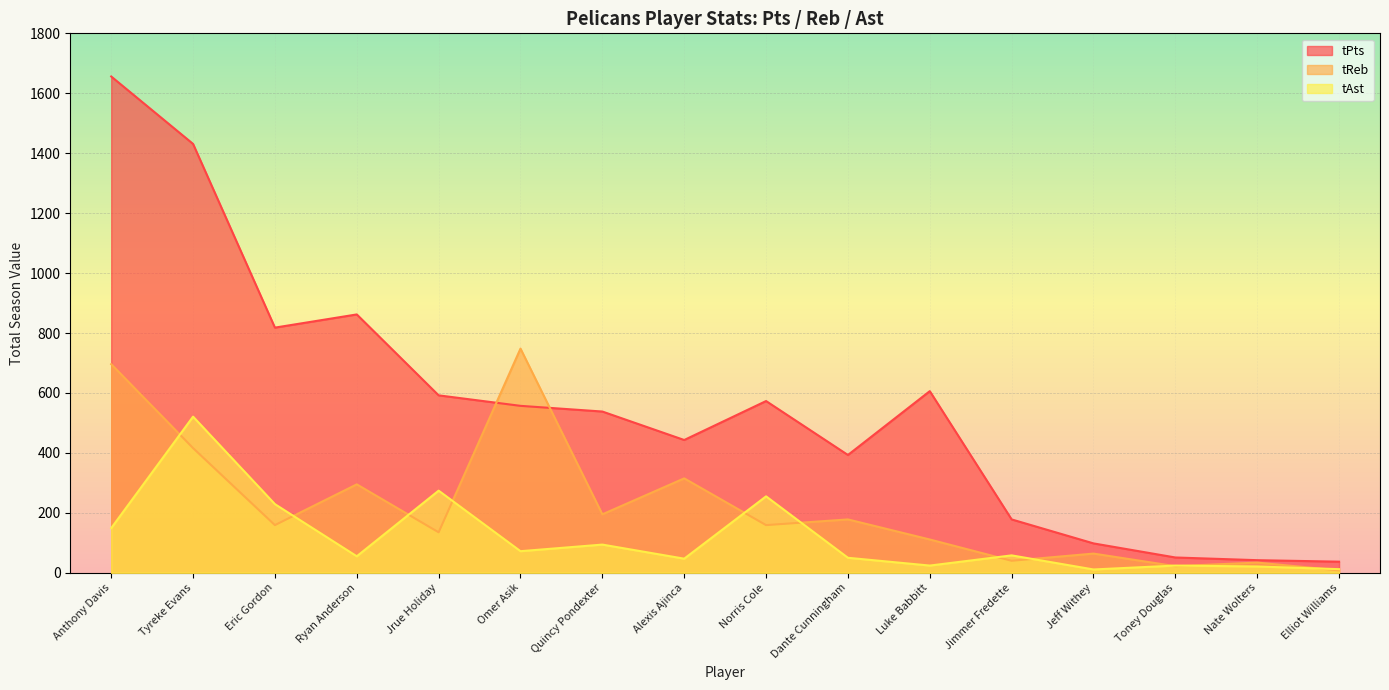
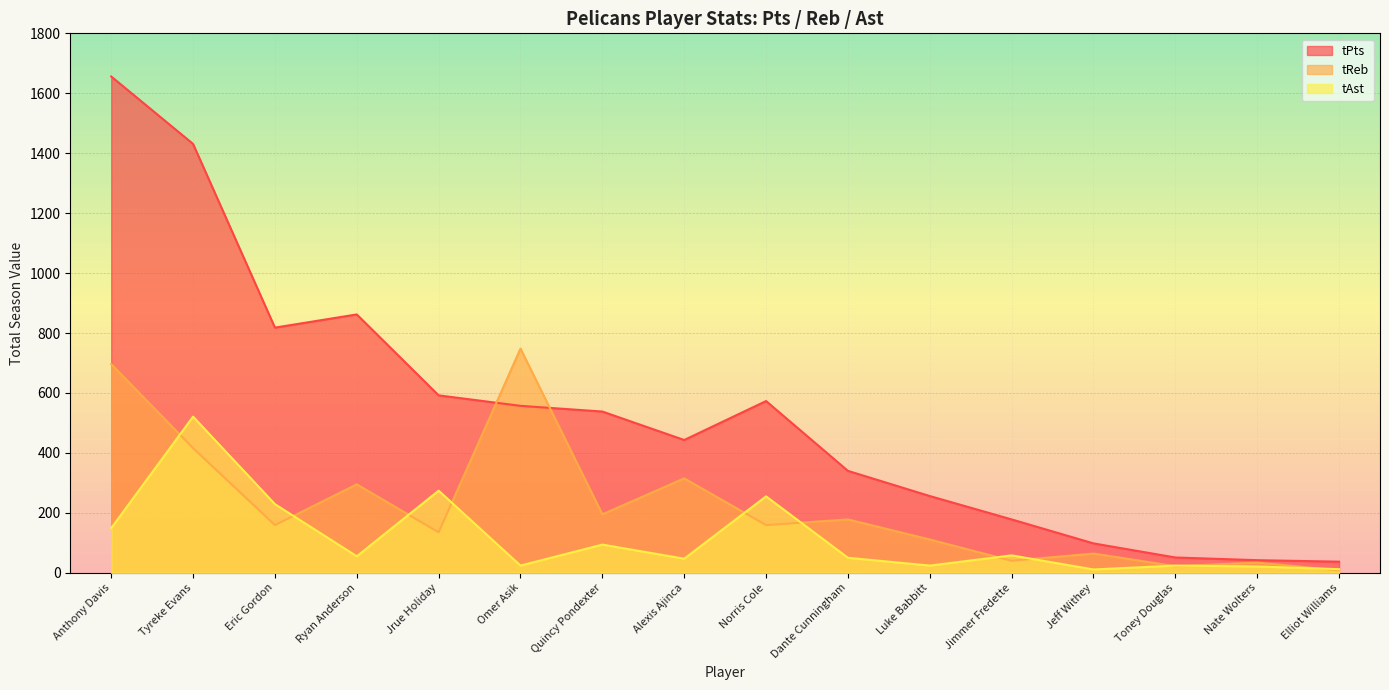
  {
    "tPts": {
      "Anthony Davis": 1660,
      "Tyreke Evans": 1430,
      "Eric Gordon": 820,
      "Ryan Anderson": 860,
      "Jrue Holiday": 590,
      "Omer Asik": 560,
      "Quincy Pondexter": 540,
      "Alexis Ajinca": 440,
      "Norris Cole": 570,
-     "Dante Cunningham": 390,
-     "Luke Babbitt": 610,
+     "Dante Cunningham": 340,
+     "Luke Babbitt": 260,
      "Jimmer Fredette": 180,
      "Jeff Withey": 100,
      "Toney Douglas": 50,
      "Elliot Williams": 40
    },
    "tReb": {
      "Anthony Davis": 700,
      "Tyreke Evans": 420,
      "Eric Gordon": 160,
      "Ryan Anderson": 300,
      "Jrue Holiday": 140,
      "Omer Asik": 750,
      "Quincy Pondexter": 200,
      "Alexis Ajinca": 320,
      "Norris Cole": 160,
      "Dante Cunningham": 180,
      "Luke Babbitt": 110,
      "Jimmer Fredette": 40,
      "Jeff Withey": 60
    },
    "tAst": {
      "Anthony Davis": 150,
      "Tyreke Evans": 520,
      "Eric Gordon": 230,
      "Ryan Anderson": 60,
      "Jrue Holiday": 270,
-     "Omer Asik": 70,
+     "Omer Asik": 20,
      "Quincy Pondexter": 90,
      "Alexis Ajinca": 50,
      "Norris Cole": 260,
      "Dante Cunningham": 50,
      "Luke Babbitt": 20,
      "Jimmer Fredette": 60,
      "Jeff Withey": 10,
      "Nate Wolters": 20
    }
  }
